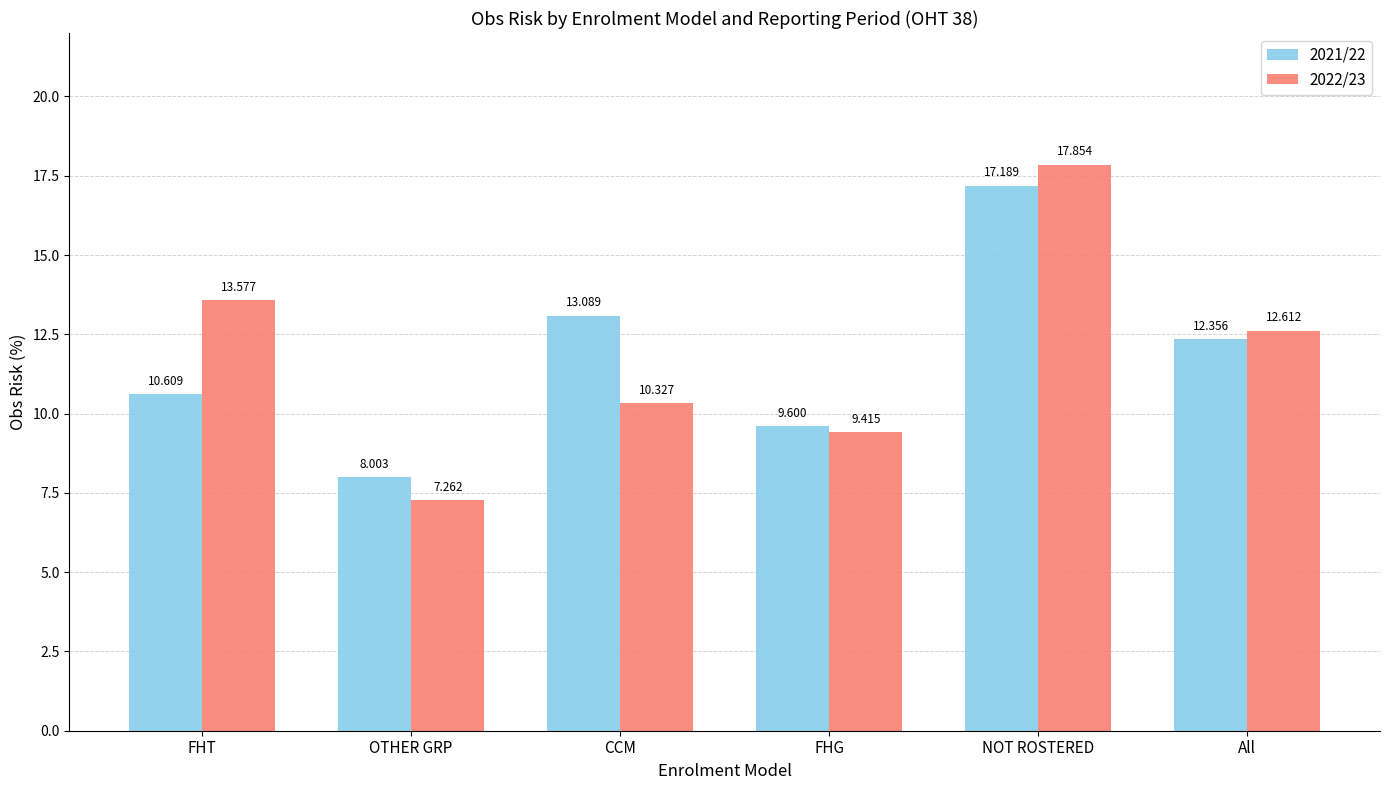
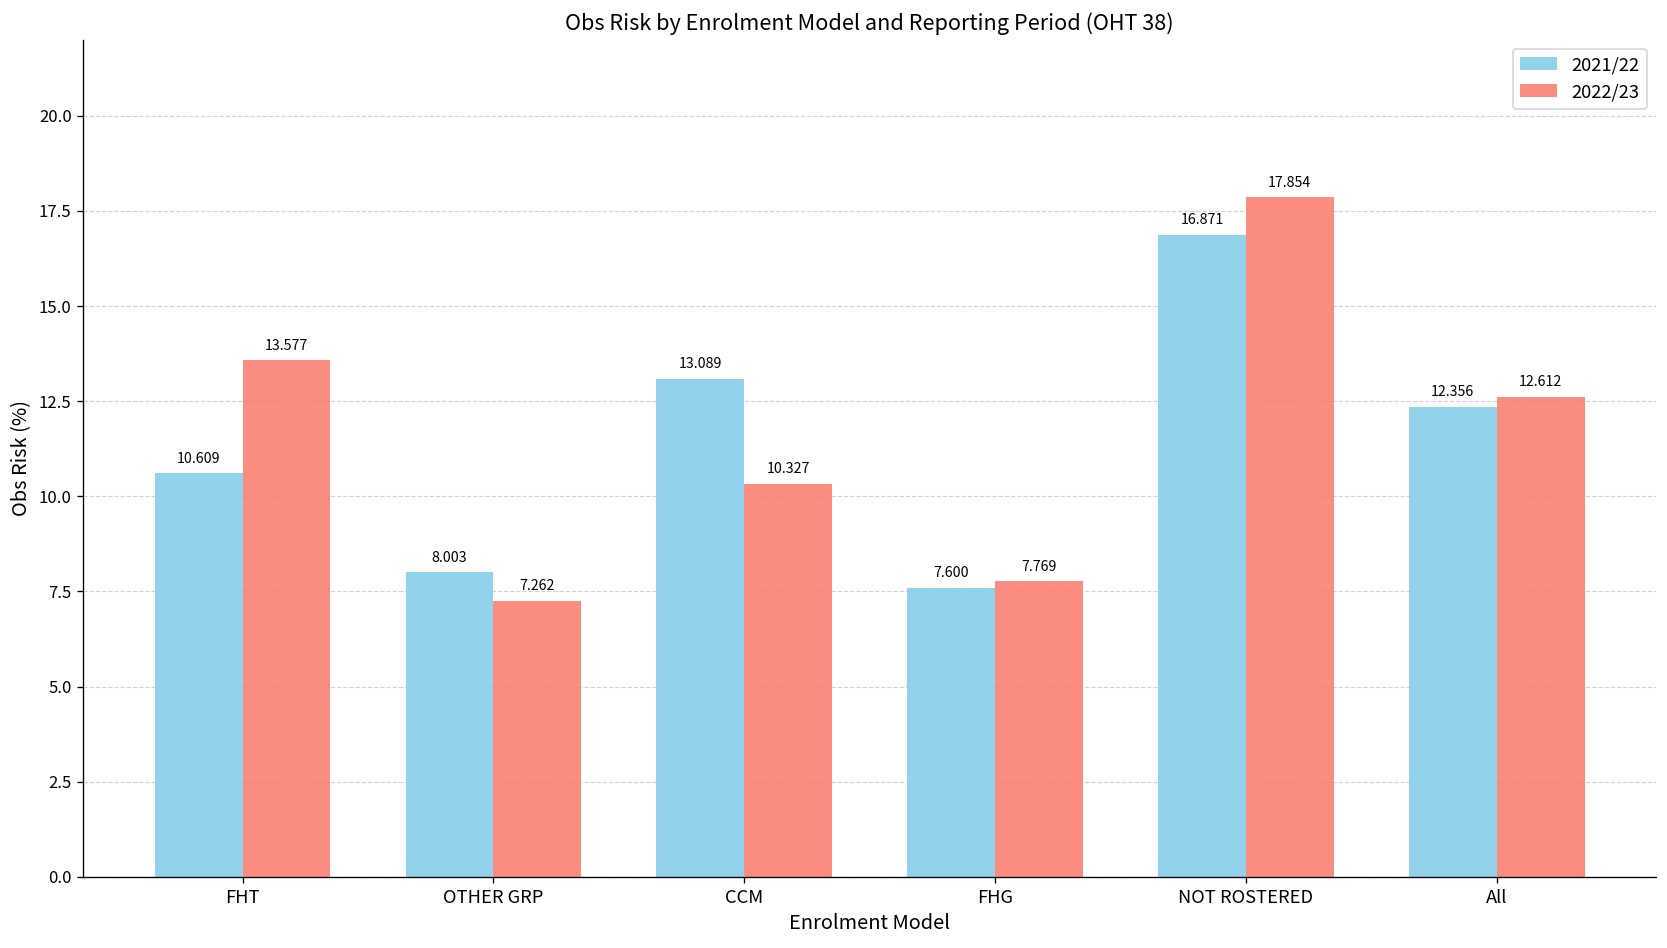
  {
    "2021/22": {
      "FHT": 10.609,
      "OTHER GRP": 8.003,
      "CCM": 13.089,
-     "FHG": 9.600,
-     "NOT ROSTERED": 17.189,
+     "FHG": 7.600,
+     "NOT ROSTERED": 16.871,
      "All": 12.356
    },
    "2022/23": {
      "FHT": 13.577,
      "OTHER GRP": 7.262,
      "CCM": 10.327,
-     "FHG": 9.415,
+     "FHG": 7.769,
      "NOT ROSTERED": 17.854,
      "All": 12.612
    }
  }
